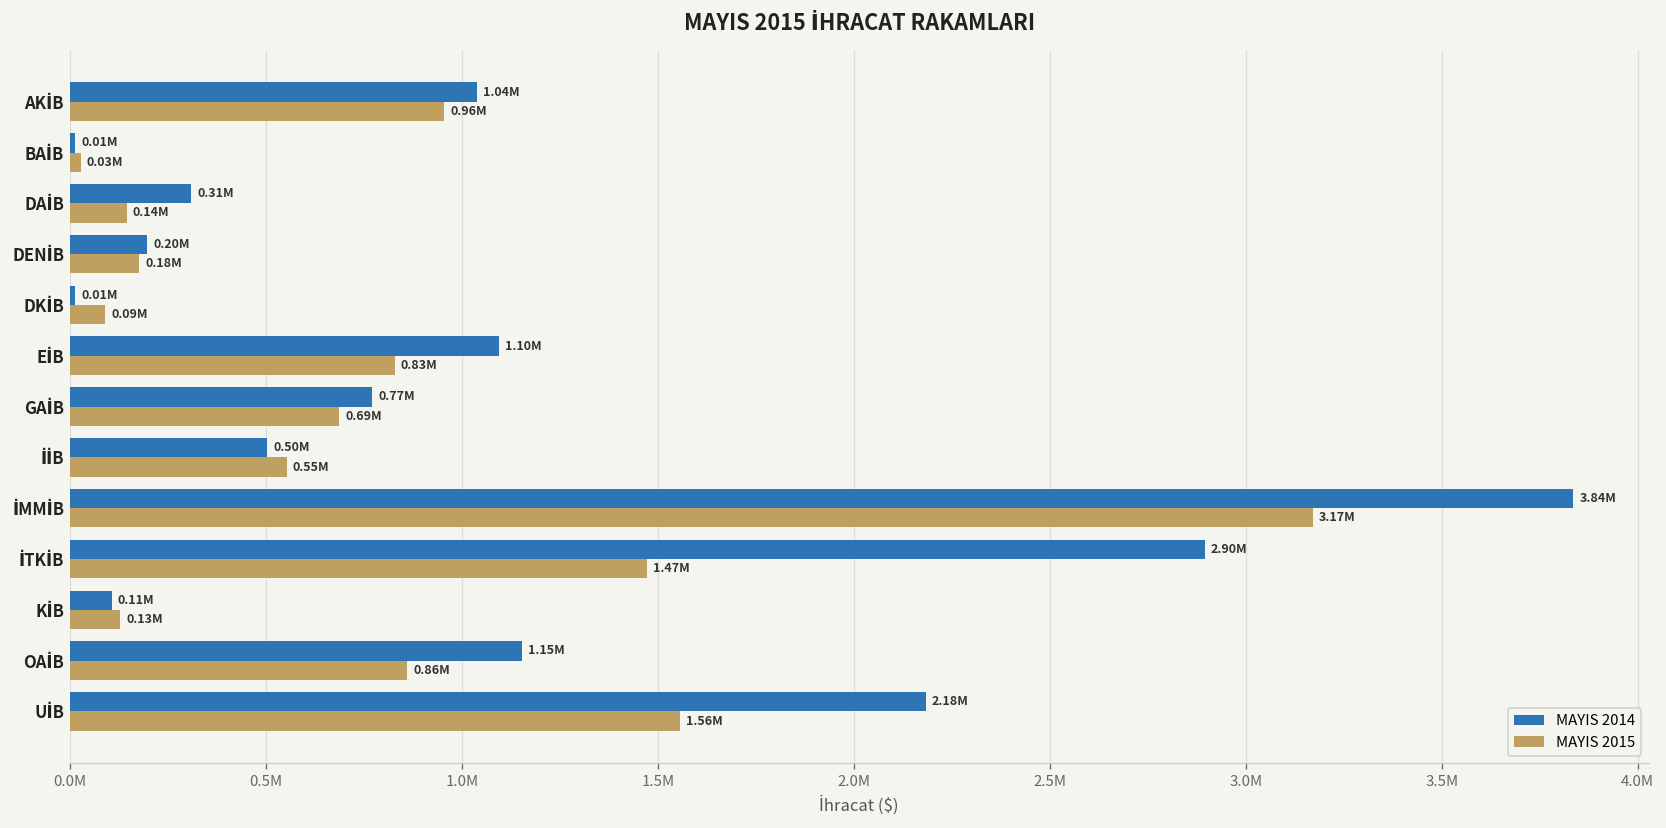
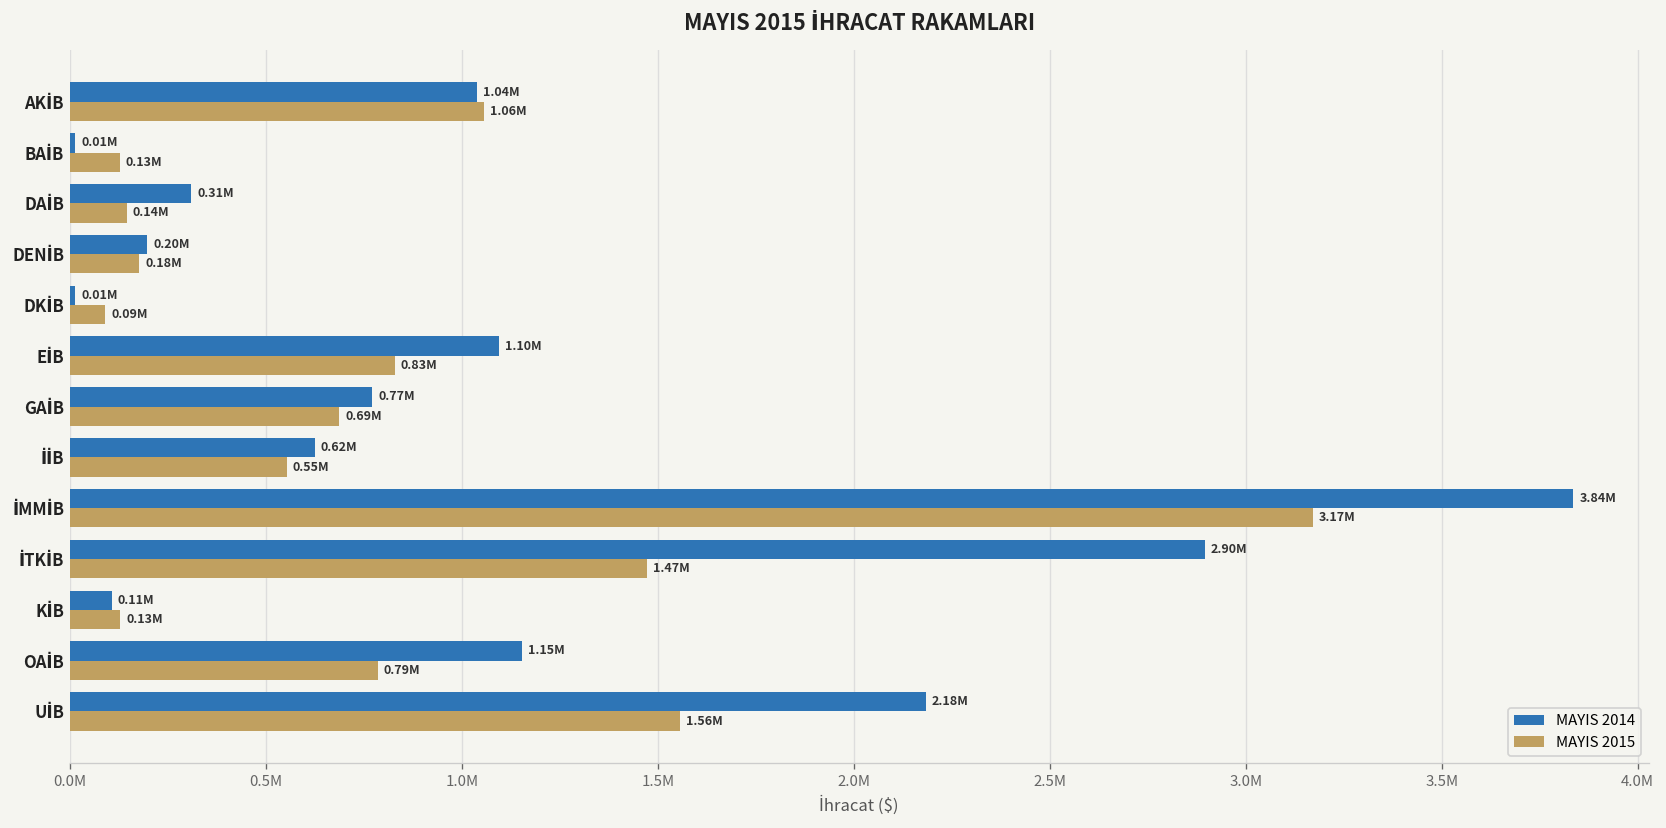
  {
    "MAYIS 2014": {
      "AKİB": "1.04M",
      "BAİB": "0.01M",
      "DAİB": "0.31M",
      "DENİB": "0.20M",
      "DKİB": "0.01M",
      "EİB": "1.10M",
      "GAİB": "0.77M",
-     "İİB": "0.50M",
+     "İİB": "0.62M",
      "İMMİB": "3.84M",
      "İTKİB": "2.90M",
      "KİB": "0.11M",
      "OAİB": "1.15M",
      "UİB": "2.18M"
    },
    "MAYIS 2015": {
-     "AKİB": "0.96M",
-     "BAİB": "0.03M",
+     "AKİB": "1.06M",
+     "BAİB": "0.13M",
      "DAİB": "0.14M",
      "DENİB": "0.18M",
      "DKİB": "0.09M",
      "EİB": "0.83M",
      "GAİB": "0.69M",
      "İİB": "0.55M",
      "İMMİB": "3.17M",
      "İTKİB": "1.47M",
      "KİB": "0.13M",
-     "OAİB": "0.86M",
+     "OAİB": "0.79M",
      "UİB": "1.56M"
    }
  }
